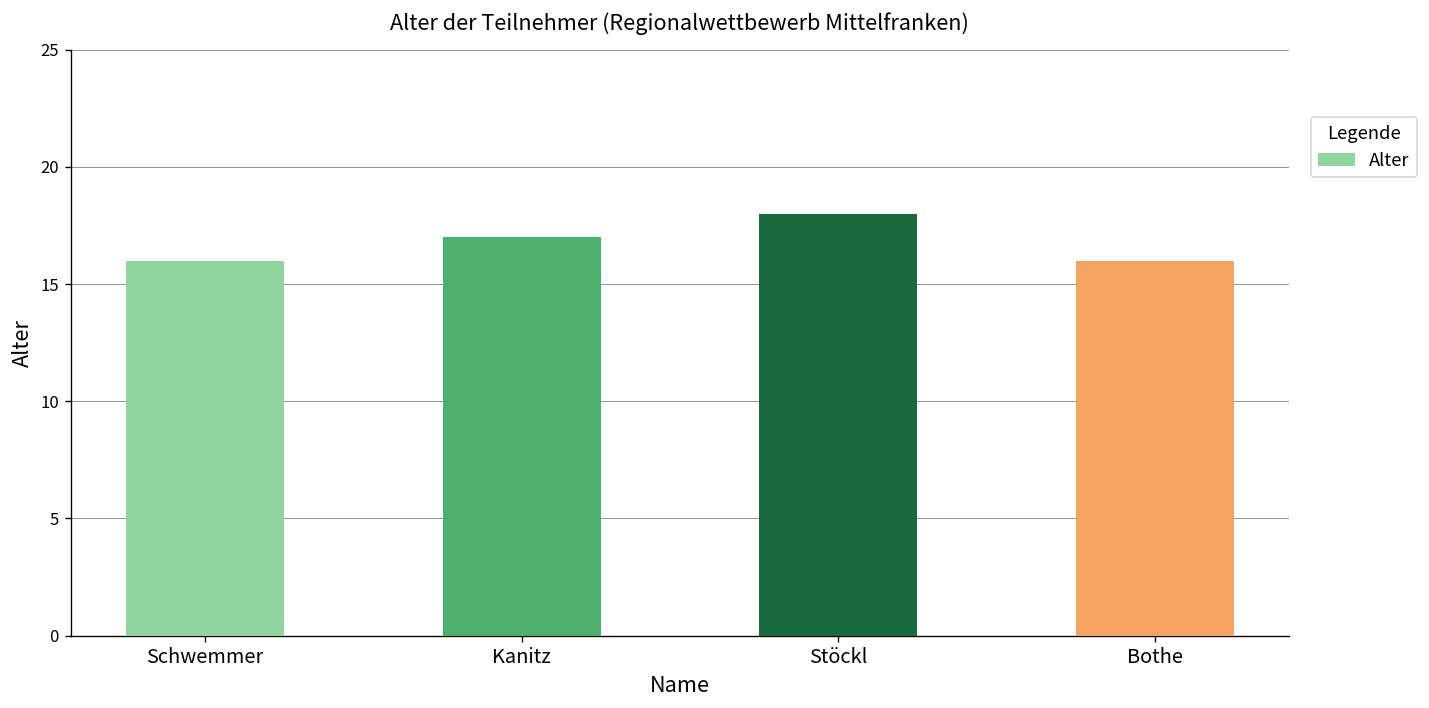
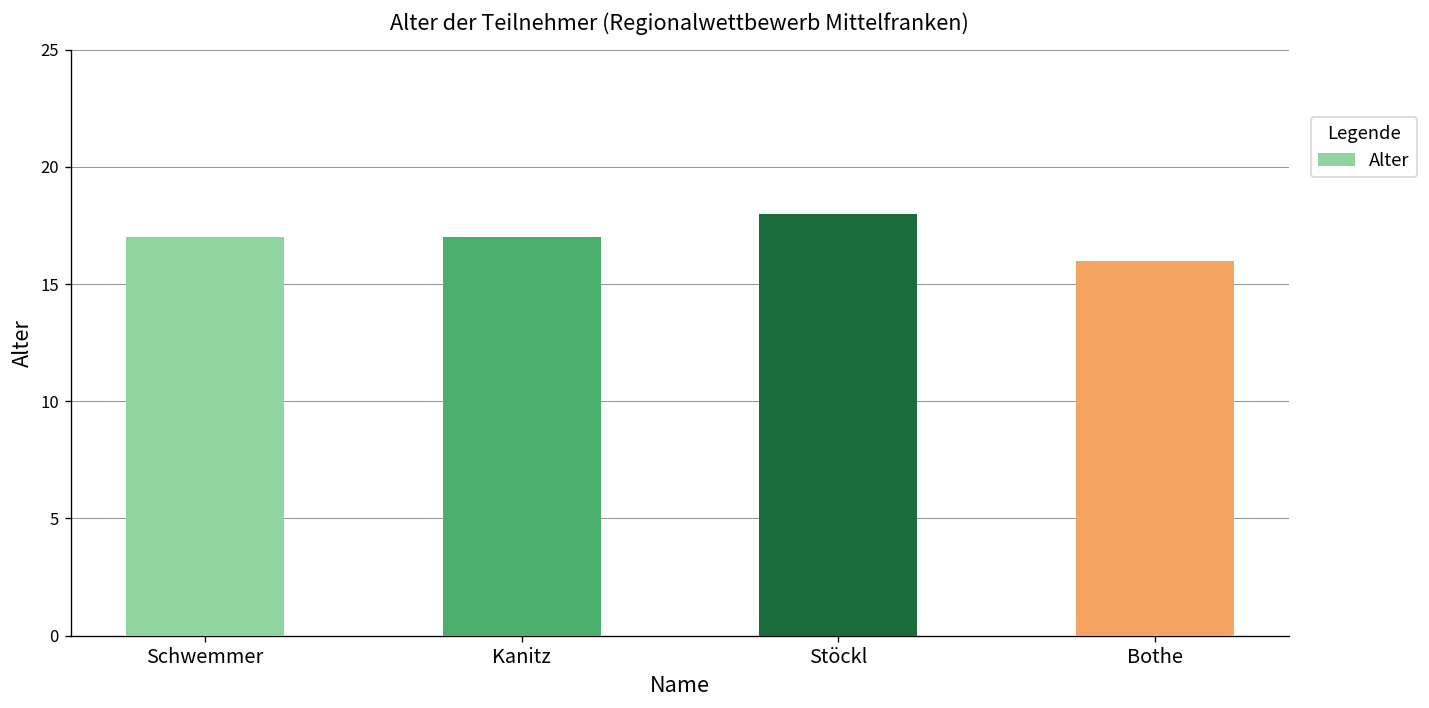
  {
-   "Schwemmer": 16,
+   "Schwemmer": 17,
    "Kanitz": 17,
    "Stöckl": 18,
    "Bothe": 16
  }
